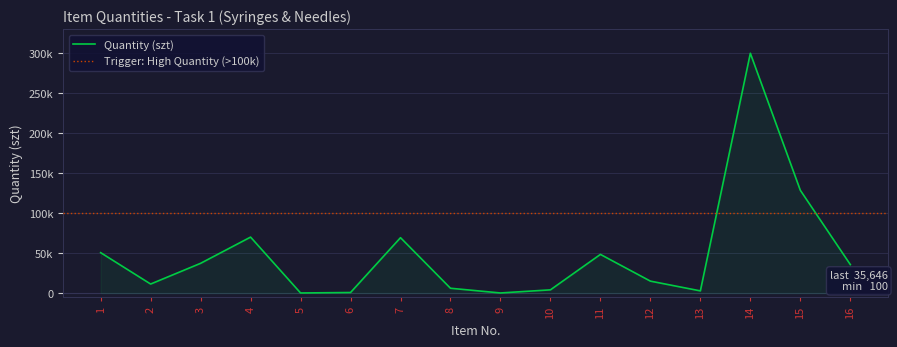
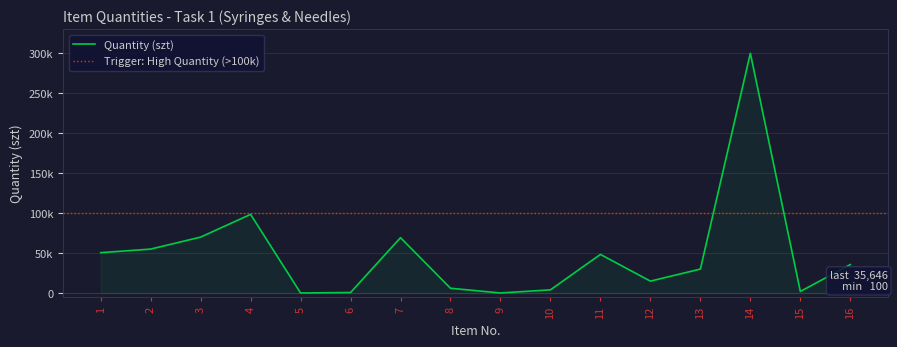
  {
    "1": 50000,
-   "2": 10000,
-   "3": 40000,
-   "4": 70000,
+   "2": 60000,
+   "3": 70000,
+   "4": 100000,
    "5": 0,
    "6": 0,
    "7": 70000,
    "8": 10000,
    "9": 0,
    "10": 0,
    "11": 50000,
    "12": 10000,
-   "13": 0,
+   "13": 30000,
    "14": 300000,
-   "15": 130000
+   "15": 0
  }
